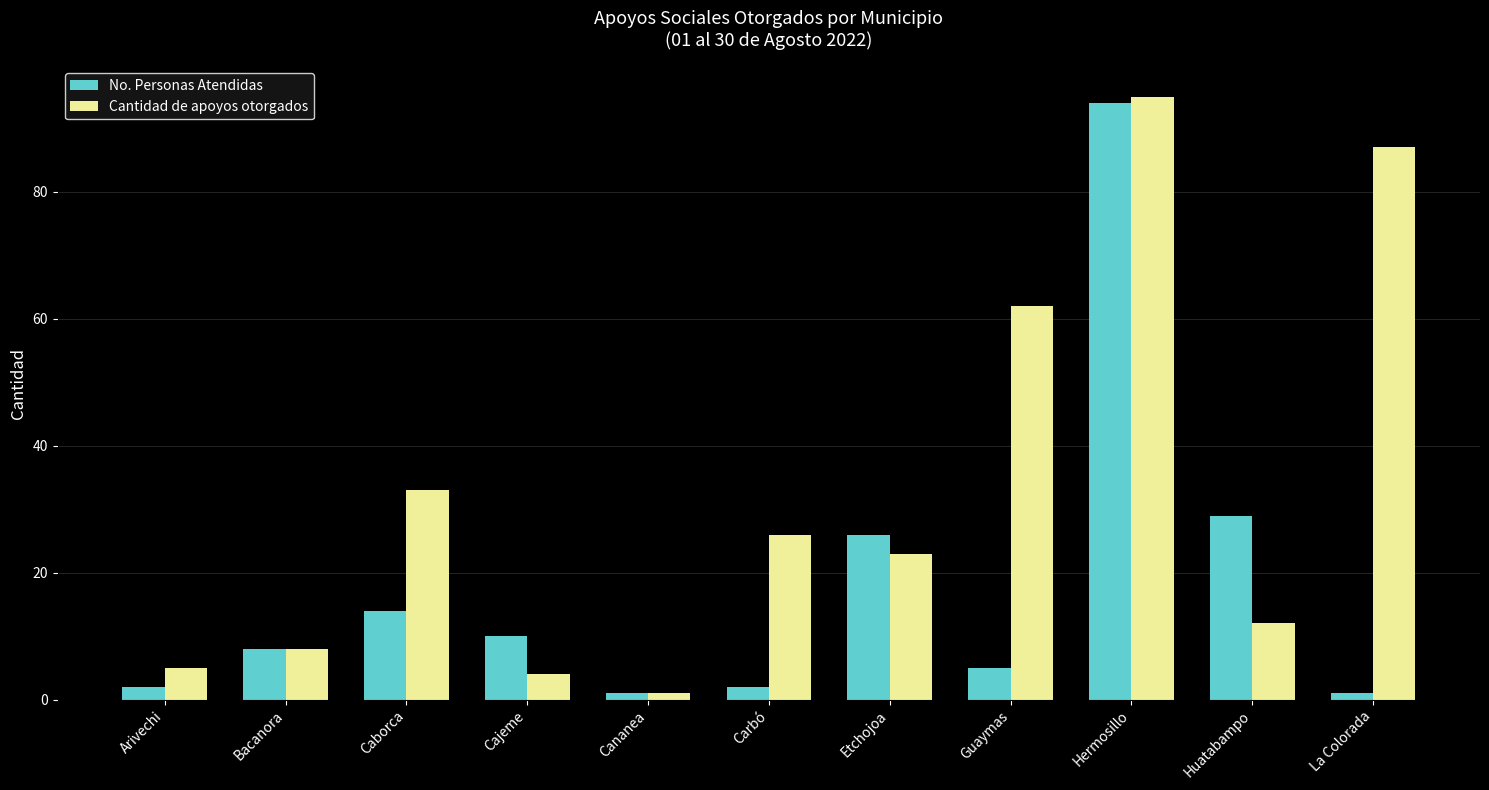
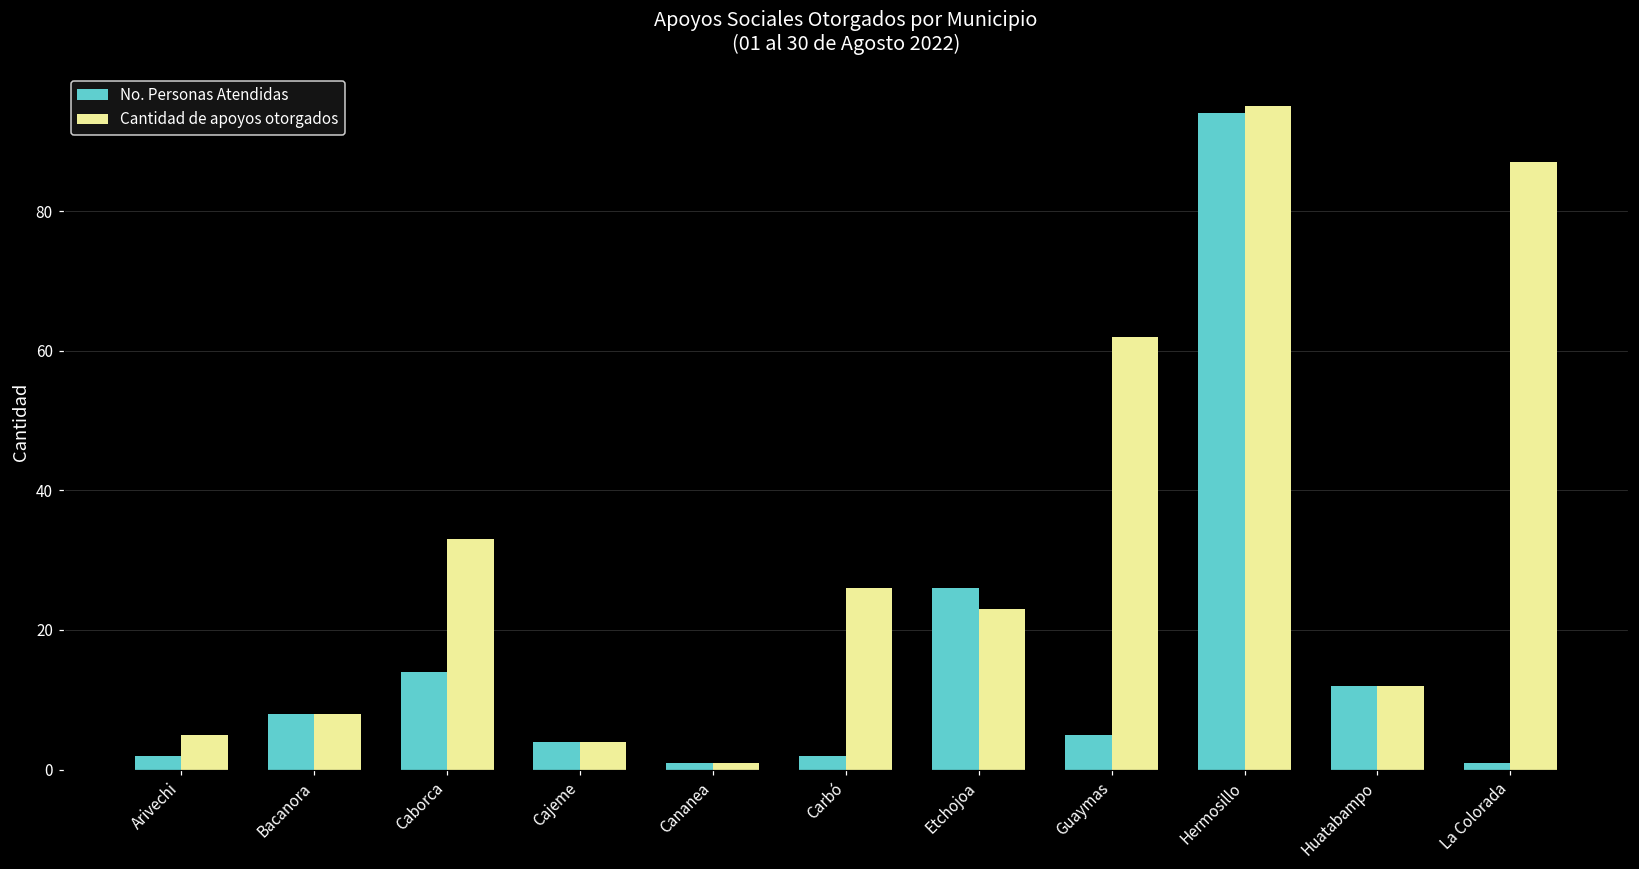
  {
    "No. Personas Atendidas": {
      "Arivechi": 2,
      "Bacanora": 8,
      "Caborca": 14,
-     "Cajeme": 10,
+     "Cajeme": 4,
      "Cananea": 1,
      "Carbó": 2,
      "Etchojoa": 26,
      "Guaymas": 5,
      "Hermosillo": 94,
-     "Huatabampo": 29,
+     "Huatabampo": 12,
      "La Colorada": 1
    },
    "Cantidad de apoyos otorgados": {
      "Arivechi": 5,
      "Bacanora": 8,
      "Caborca": 33,
      "Cajeme": 4,
      "Cananea": 1,
      "Carbó": 26,
      "Etchojoa": 23,
      "Guaymas": 62,
      "Hermosillo": 95,
      "Huatabampo": 12,
      "La Colorada": 87
    }
  }
